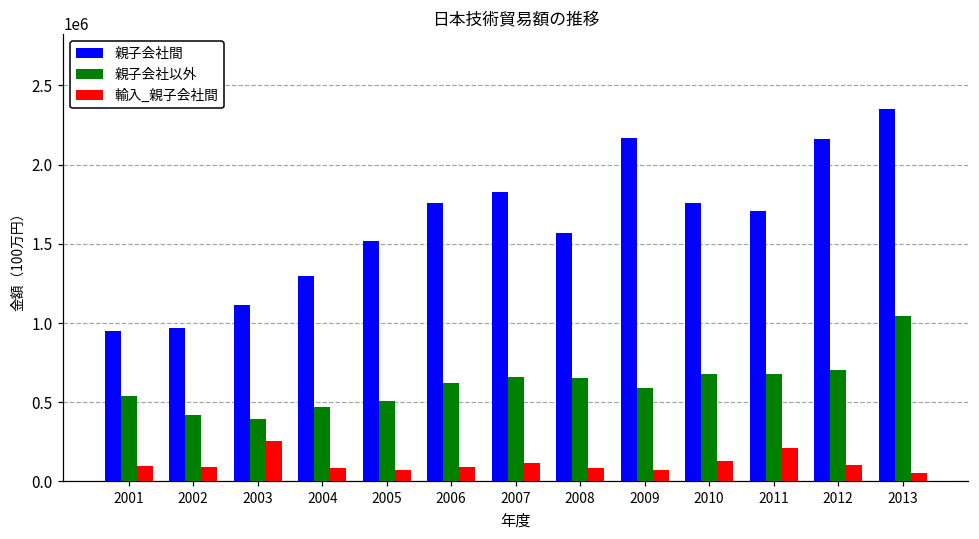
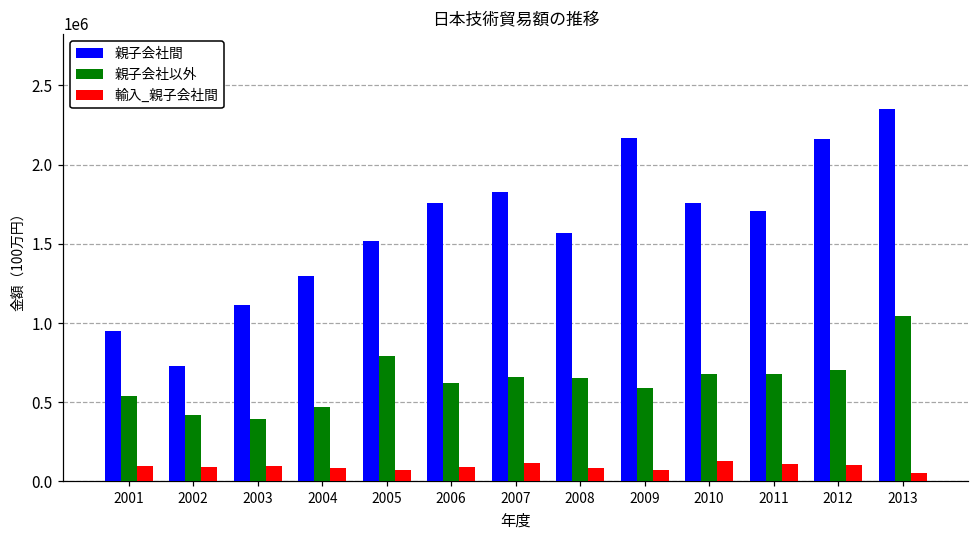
  {
    "親子会社間": {
      "2001": 950000,
-     "2002": 970000,
+     "2002": 730000,
      "2003": 1120000,
      "2004": 1300000,
      "2005": 1520000,
      "2006": 1760000,
      "2007": 1820000,
      "2008": 1570000,
      "2009": 2170000,
      "2010": 1760000,
      "2011": 1710000,
      "2012": 2160000,
      "2013": 2350000
    },
    "親子会社以外": {
      "2001": 540000,
      "2002": 420000,
      "2003": 400000,
      "2004": 470000,
-     "2005": 510000,
+     "2005": 790000,
      "2006": 620000,
      "2007": 660000,
      "2008": 650000,
      "2009": 590000,
      "2010": 680000,
      "2011": 680000,
      "2012": 700000,
      "2013": 1040000
    },
    "輸入_親子会社間": {
      "2001": 100000,
      "2002": 90000,
-     "2003": 250000,
+     "2003": 100000,
      "2004": 80000,
      "2005": 70000,
      "2006": 90000,
      "2007": 110000,
      "2008": 90000,
      "2009": 70000,
      "2010": 130000,
-     "2011": 210000,
+     "2011": 110000,
      "2012": 100000,
      "2013": 50000
    }
  }
